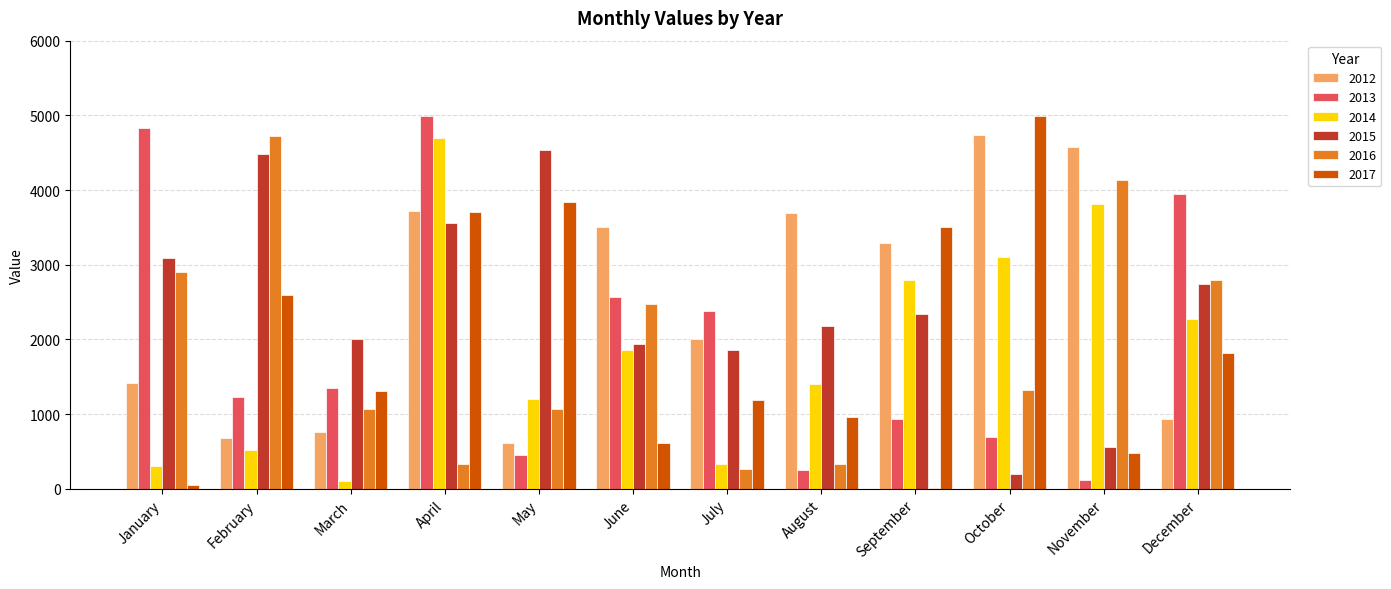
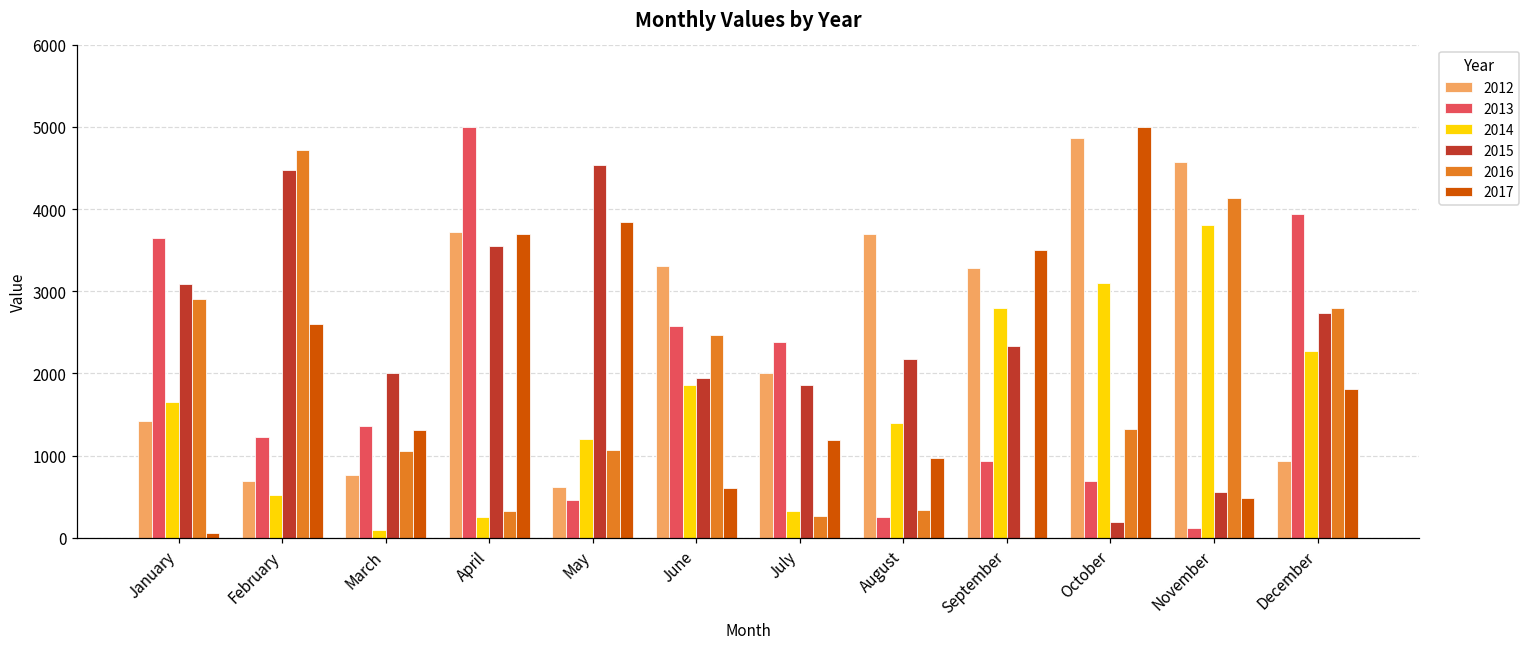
  {
    "2012": {
      "January": 1400,
      "February": 700,
      "March": 800,
      "April": 3700,
      "May": 600,
-     "June": 3500,
+     "June": 3300,
      "July": 2000,
      "August": 3700,
      "September": 3300,
-     "October": 4700,
+     "October": 4900,
      "November": 4600,
      "December": 900
    },
    "2013": {
-     "January": 4800,
+     "January": 3600,
      "February": 1200,
      "March": 1400,
      "April": 5000,
      "May": 500,
      "June": 2600,
      "July": 2400,
      "August": 300,
      "September": 900,
      "October": 700,
      "November": 100,
      "December": 3900
    },
    "2014": {
-     "January": 300,
+     "January": 1700,
      "February": 500,
      "March": 100,
-     "April": 4700,
+     "April": 300,
      "May": 1200,
      "June": 1900,
      "July": 300,
      "August": 1400,
      "September": 2800,
      "October": 3100,
      "November": 3800,
      "December": 2300
    }
  }
